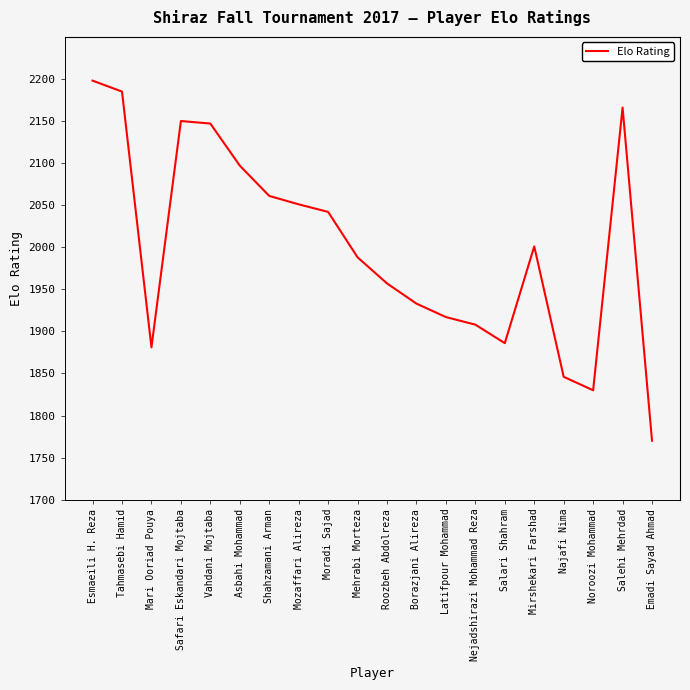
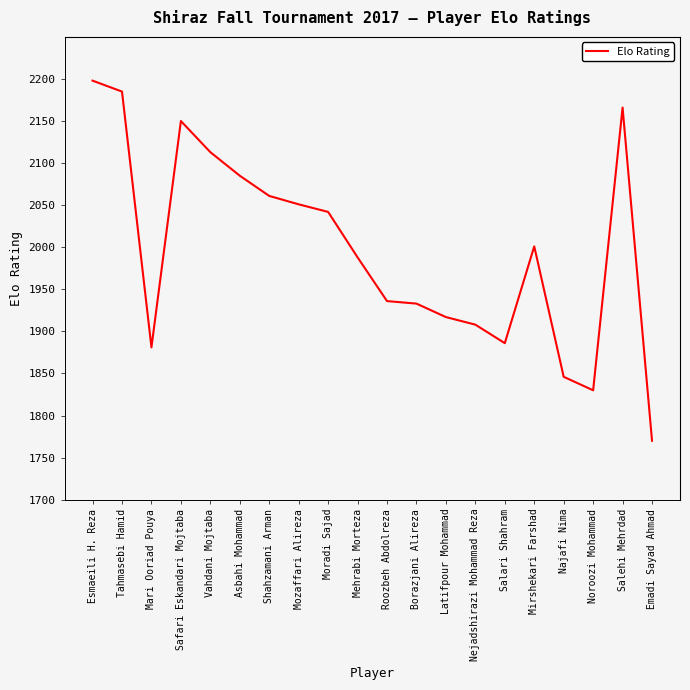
  {
    "Esmaeili H. Reza": 2200,
    "Tahmasebi Hamid": 2190,
    "Mari Ooriad Pouya": 1880,
    "Safari Eskandari Mojtaba": 2150,
-   "Vahdani Mojtaba": 2150,
-   "Asbahi Mohammad": 2100,
+   "Vahdani Mojtaba": 2110,
+   "Asbahi Mohammad": 2090,
    "Shahzamani Arman": 2060,
    "Mozaffari Alireza": 2050,
    "Moradi Sajad": 2040,
    "Mehrabi Morteza": 1990,
-   "Roozbeh Abdolreza": 1960,
+   "Roozbeh Abdolreza": 1940,
    "Borazjani Alireza": 1930,
    "Latifpour Mohammad": 1920,
    "Nejadshirazi Mohammad Reza": 1910,
    "Salari Shahram": 1890,
    "Mirshekari Farshad": 2000,
    "Najafi Nima": 1850,
    "Noroozi Mohammad": 1830,
    "Salehi Mehrdad": 2170,
    "Emadi Sayad Ahmad": 1770
  }
